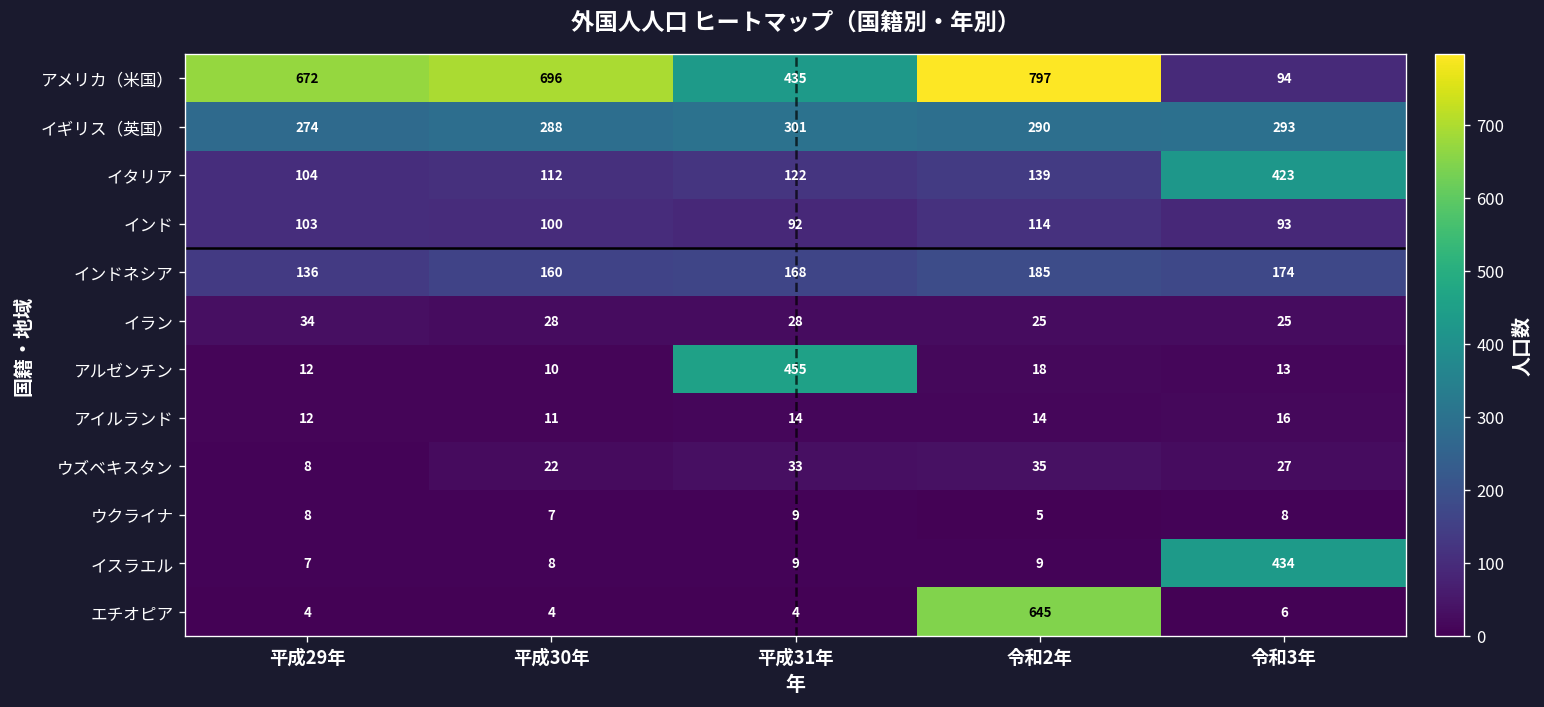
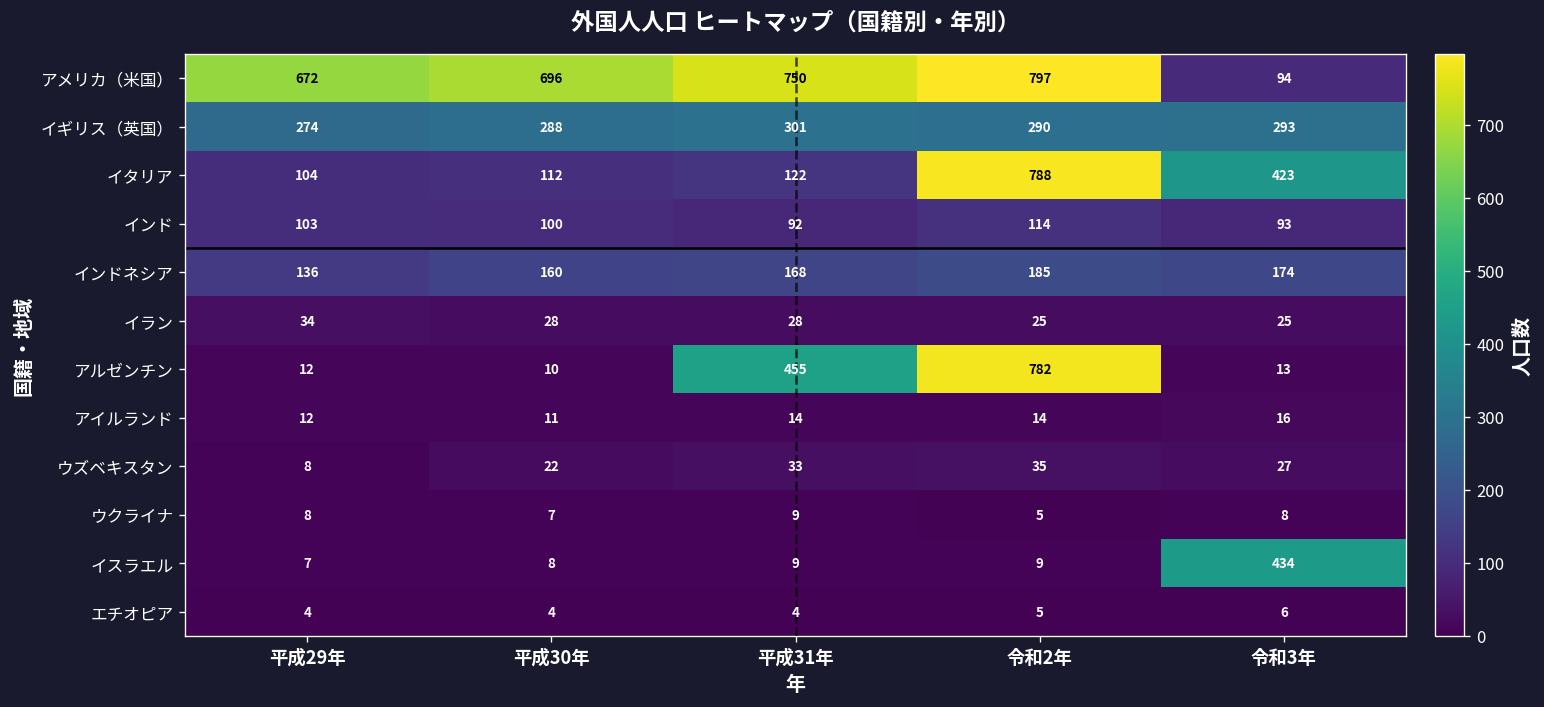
  {
    "アメリカ（米国）": {
      "平成29年": 672,
      "平成30年": 696,
-     "平成31年": 435,
+     "平成31年": 750,
      "令和2年": 797,
      "令和3年": 94
    },
    "イギリス（英国）": {
      "平成29年": 274,
      "平成30年": 288,
      "平成31年": 301,
      "令和2年": 290,
      "令和3年": 293
    },
    "イタリア": {
      "平成29年": 104,
      "平成30年": 112,
      "平成31年": 122,
-     "令和2年": 139,
+     "令和2年": 788,
      "令和3年": 423
    },
    "インド": {
      "平成29年": 103,
      "平成30年": 100,
      "平成31年": 92,
      "令和2年": 114,
      "令和3年": 93
    },
    "インドネシア": {
      "平成29年": 136,
      "平成30年": 160,
      "平成31年": 168,
      "令和2年": 185,
      "令和3年": 174
    },
    "イラン": {
      "平成29年": 34,
      "平成30年": 28,
      "平成31年": 28,
      "令和2年": 25,
      "令和3年": 25
    },
    "アルゼンチン": {
      "平成29年": 12,
      "平成30年": 10,
      "平成31年": 455,
-     "令和2年": 18,
+     "令和2年": 782,
      "令和3年": 13
    },
    "アイルランド": {
      "平成29年": 12,
      "平成30年": 11,
      "平成31年": 14,
      "令和2年": 14,
      "令和3年": 16
    },
    "ウズベキスタン": {
      "平成29年": 8,
      "平成30年": 22,
      "平成31年": 33,
      "令和2年": 35,
      "令和3年": 27
    },
    "ウクライナ": {
      "平成29年": 8,
      "平成30年": 7,
      "平成31年": 9,
      "令和2年": 5,
      "令和3年": 8
    },
    "イスラエル": {
      "平成29年": 7,
      "平成30年": 8,
      "平成31年": 9,
      "令和2年": 9,
      "令和3年": 434
    },
    "エチオピア": {
      "平成29年": 4,
      "平成30年": 4,
      "平成31年": 4,
-     "令和2年": 645,
+     "令和2年": 5,
      "令和3年": 6
    }
  }
